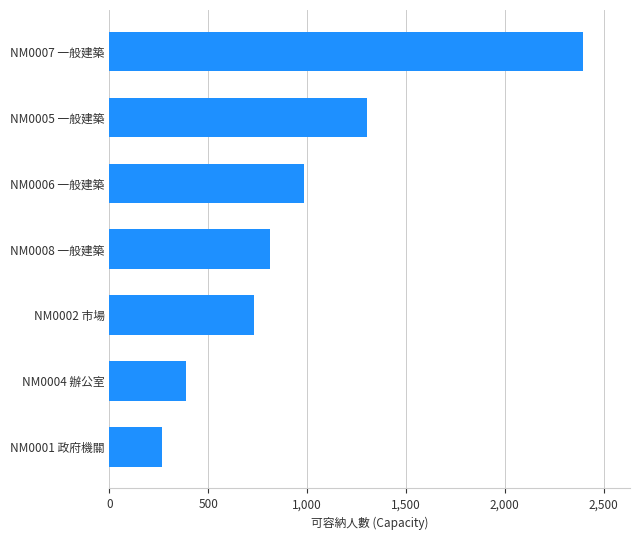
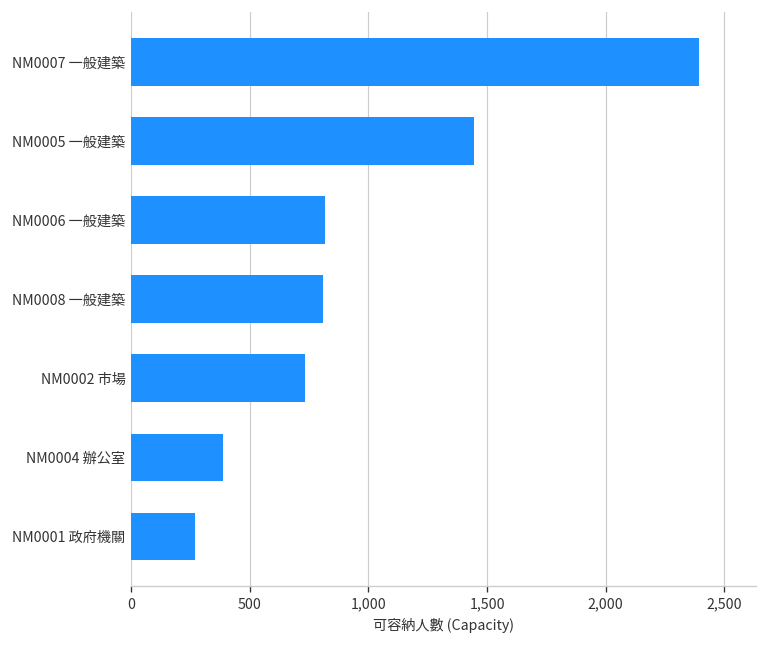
  {
    "NM0007 一般建築": "2,390",
-   "NM0005 一般建築": "1,300",
-   "NM0006 一般建築": "980",
+   "NM0005 一般建築": "1,450",
+   "NM0006 一般建築": "820",
    "NM0008 一般建築": "810",
    "NM0002 市場": "730",
    "NM0004 辦公室": "390",
    "NM0001 政府機關": "270"
  }
